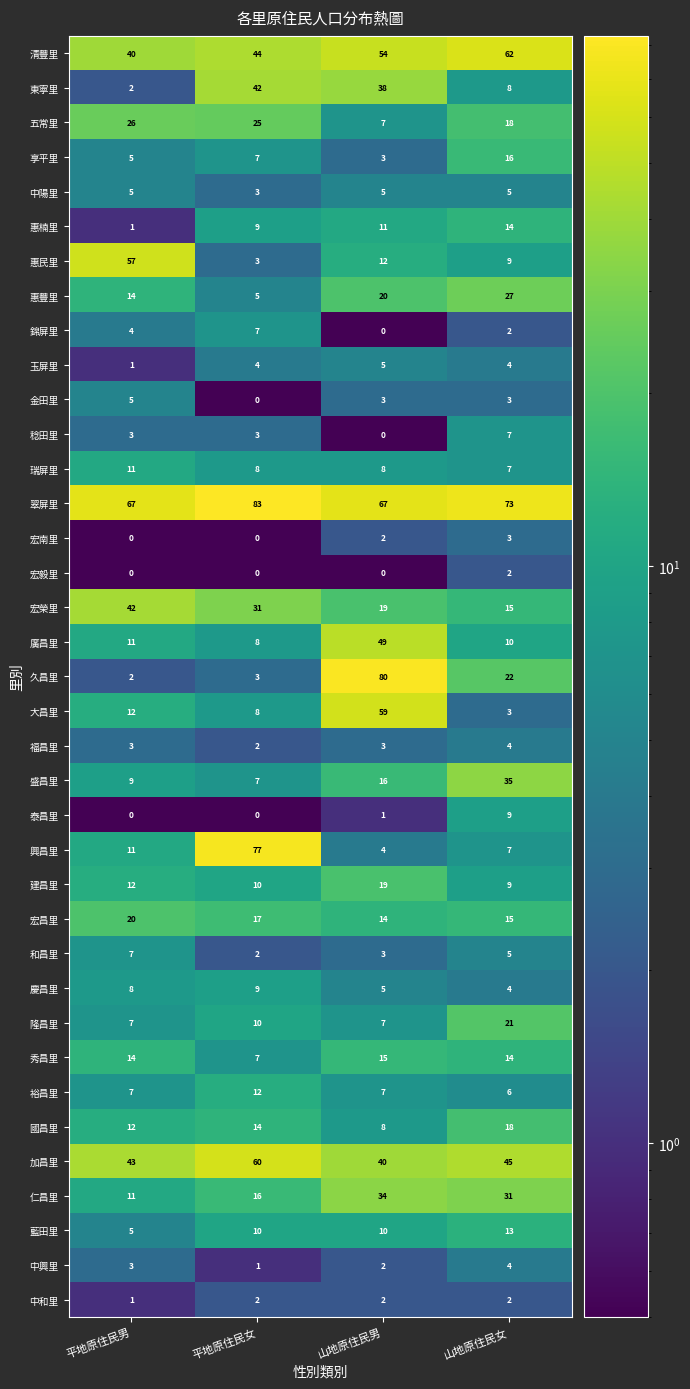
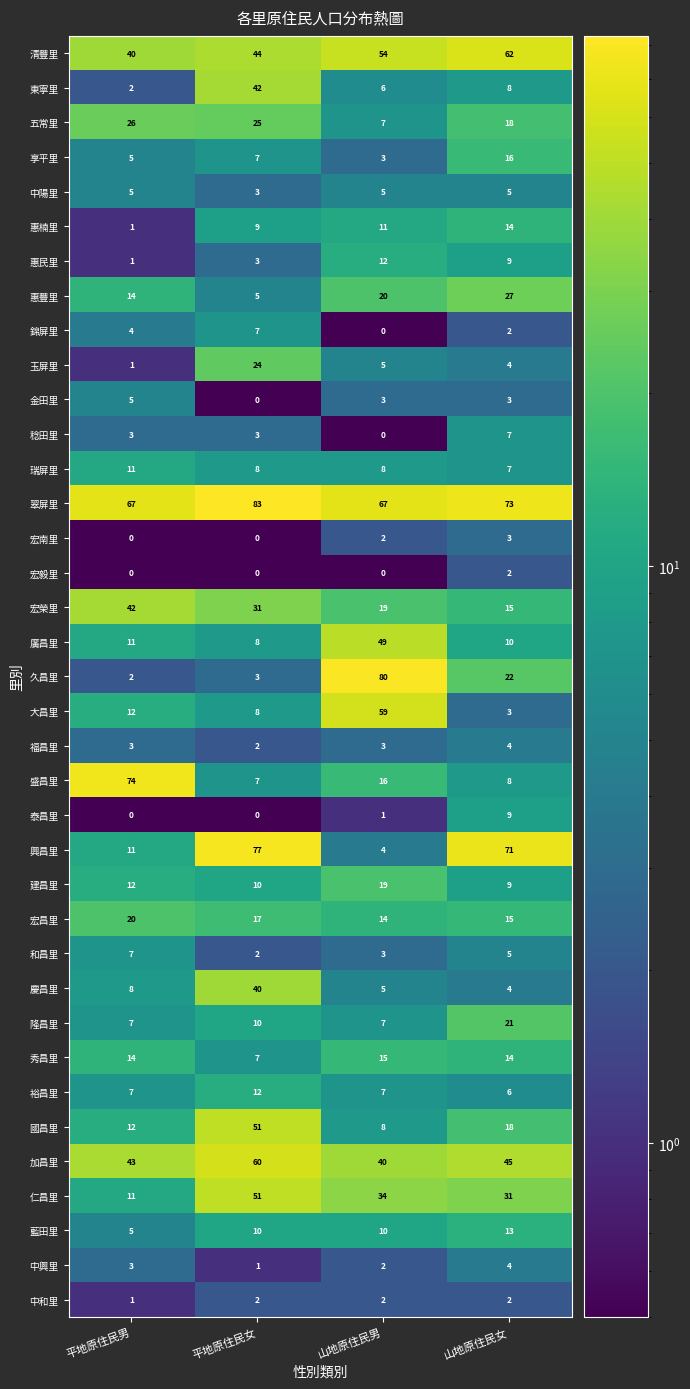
  {
    "清豐里": {
      "平地原住民男": 40,
      "平地原住民女": 44,
      "山地原住民男": 54,
      "山地原住民女": 62
    },
    "東寧里": {
      "平地原住民男": 2,
      "平地原住民女": 42,
-     "山地原住民男": 38,
+     "山地原住民男": 6,
      "山地原住民女": 8
    },
    "五常里": {
      "平地原住民男": 26,
      "平地原住民女": 25,
      "山地原住民男": 7,
      "山地原住民女": 18
    },
    "享平里": {
      "平地原住民男": 5,
      "平地原住民女": 7,
      "山地原住民男": 3,
      "山地原住民女": 16
    },
    "中陽里": {
      "平地原住民男": 5,
      "平地原住民女": 3,
      "山地原住民男": 5,
      "山地原住民女": 5
    },
    "惠楠里": {
      "平地原住民男": 1,
      "平地原住民女": 9,
      "山地原住民男": 11,
      "山地原住民女": 14
    },
    "惠民里": {
-     "平地原住民男": 57,
+     "平地原住民男": 1,
      "平地原住民女": 3,
      "山地原住民男": 12,
      "山地原住民女": 9
    },
    "惠豐里": {
      "平地原住民男": 14,
      "平地原住民女": 5,
      "山地原住民男": 20,
      "山地原住民女": 27
    },
    "錦屏里": {
      "平地原住民男": 4,
      "平地原住民女": 7,
      "山地原住民男": 0,
      "山地原住民女": 2
    },
    "玉屏里": {
      "平地原住民男": 1,
-     "平地原住民女": 4,
+     "平地原住民女": 24,
      "山地原住民男": 5,
      "山地原住民女": 4
    },
    "金田里": {
      "平地原住民男": 5,
      "平地原住民女": 0,
      "山地原住民男": 3,
      "山地原住民女": 3
    },
    "稔田里": {
      "平地原住民男": 3,
      "平地原住民女": 3,
      "山地原住民男": 0,
      "山地原住民女": 7
    },
    "瑞屏里": {
      "平地原住民男": 11,
      "平地原住民女": 8,
      "山地原住民男": 8,
      "山地原住民女": 7
    },
    "翠屏里": {
      "平地原住民男": 67,
      "平地原住民女": 83,
      "山地原住民男": 67,
      "山地原住民女": 73
    },
    "宏南里": {
      "平地原住民男": 0,
      "平地原住民女": 0,
      "山地原住民男": 2,
      "山地原住民女": 3
    },
    "宏毅里": {
      "平地原住民男": 0,
      "平地原住民女": 0,
      "山地原住民男": 0,
      "山地原住民女": 2
    },
    "宏榮里": {
      "平地原住民男": 42,
      "平地原住民女": 31,
      "山地原住民男": 19,
      "山地原住民女": 15
    },
    "廣昌里": {
      "平地原住民男": 11,
      "平地原住民女": 8,
      "山地原住民男": 49,
      "山地原住民女": 10
    },
    "久昌里": {
      "平地原住民男": 2,
      "平地原住民女": 3,
      "山地原住民男": 80,
      "山地原住民女": 22
    },
    "大昌里": {
      "平地原住民男": 12,
      "平地原住民女": 8,
      "山地原住民男": 59,
      "山地原住民女": 3
    },
    "福昌里": {
      "平地原住民男": 3,
      "平地原住民女": 2,
      "山地原住民男": 3,
      "山地原住民女": 4
    },
    "盛昌里": {
-     "平地原住民男": 9,
+     "平地原住民男": 74,
      "平地原住民女": 7,
      "山地原住民男": 16,
-     "山地原住民女": 35
+     "山地原住民女": 8
    },
    "泰昌里": {
      "平地原住民男": 0,
      "平地原住民女": 0,
      "山地原住民男": 1,
      "山地原住民女": 9
    },
    "興昌里": {
      "平地原住民男": 11,
      "平地原住民女": 77,
      "山地原住民男": 4,
-     "山地原住民女": 7
+     "山地原住民女": 71
    },
    "建昌里": {
      "平地原住民男": 12,
      "平地原住民女": 10,
      "山地原住民男": 19,
      "山地原住民女": 9
    },
    "宏昌里": {
      "平地原住民男": 20,
      "平地原住民女": 17,
      "山地原住民男": 14,
      "山地原住民女": 15
    },
    "和昌里": {
      "平地原住民男": 7,
      "平地原住民女": 2,
      "山地原住民男": 3,
      "山地原住民女": 5
    },
    "慶昌里": {
      "平地原住民男": 8,
-     "平地原住民女": 9,
+     "平地原住民女": 40,
      "山地原住民男": 5,
      "山地原住民女": 4
    },
    "隆昌里": {
      "平地原住民男": 7,
      "平地原住民女": 10,
      "山地原住民男": 7,
      "山地原住民女": 21
    },
    "秀昌里": {
      "平地原住民男": 14,
      "平地原住民女": 7,
      "山地原住民男": 15,
      "山地原住民女": 14
    },
    "裕昌里": {
      "平地原住民男": 7,
      "平地原住民女": 12,
      "山地原住民男": 7,
      "山地原住民女": 6
    },
    "國昌里": {
      "平地原住民男": 12,
-     "平地原住民女": 14,
+     "平地原住民女": 51,
      "山地原住民男": 8,
      "山地原住民女": 18
    },
    "加昌里": {
      "平地原住民男": 43,
      "平地原住民女": 60,
      "山地原住民男": 40,
      "山地原住民女": 45
    },
    "仁昌里": {
      "平地原住民男": 11,
-     "平地原住民女": 16,
+     "平地原住民女": 51,
      "山地原住民男": 34,
      "山地原住民女": 31
    },
    "藍田里": {
      "平地原住民男": 5,
      "平地原住民女": 10,
      "山地原住民男": 10,
      "山地原住民女": 13
    },
    "中興里": {
      "平地原住民男": 3,
      "平地原住民女": 1,
      "山地原住民男": 2,
      "山地原住民女": 4
    },
    "中和里": {
      "平地原住民男": 1,
      "平地原住民女": 2,
      "山地原住民男": 2,
      "山地原住民女": 2
    }
  }
